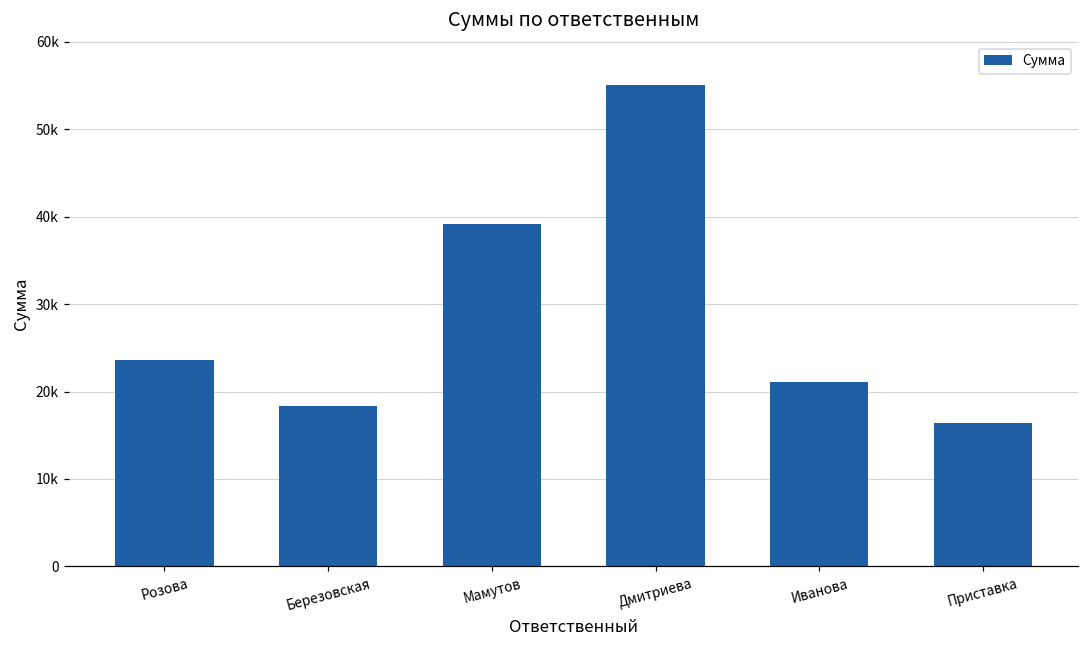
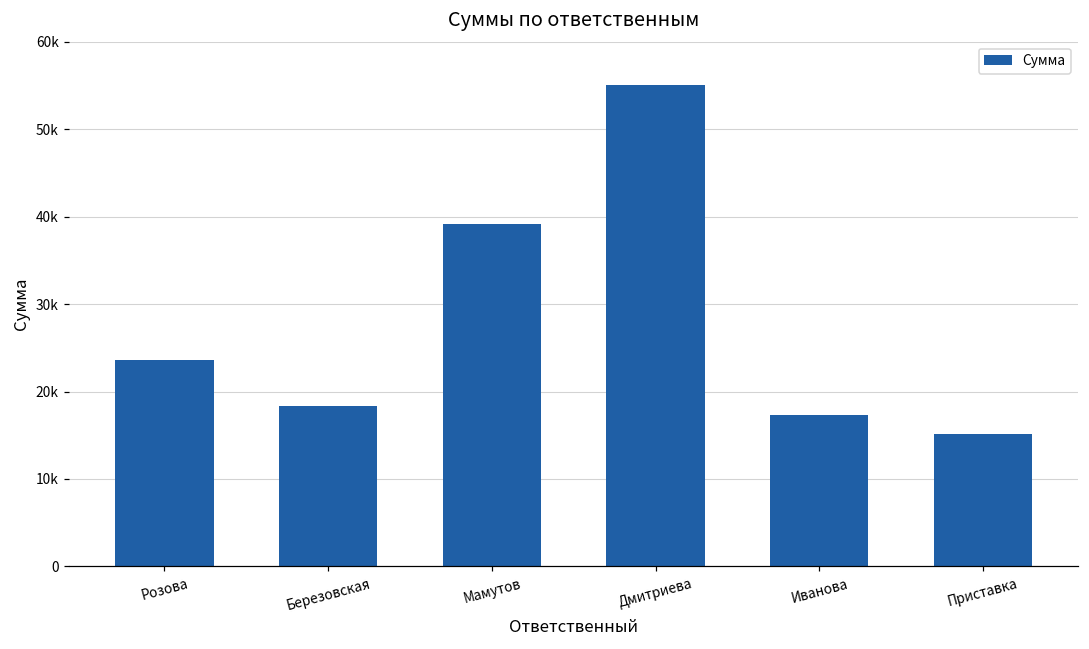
  {
    "Розова": 24000,
    "Березовская": 18000,
    "Мамутов": 39000,
    "Дмитриева": 55000,
-   "Иванова": 21000,
-   "Приставка": 16000
+   "Иванова": 17000,
+   "Приставка": 15000
  }
